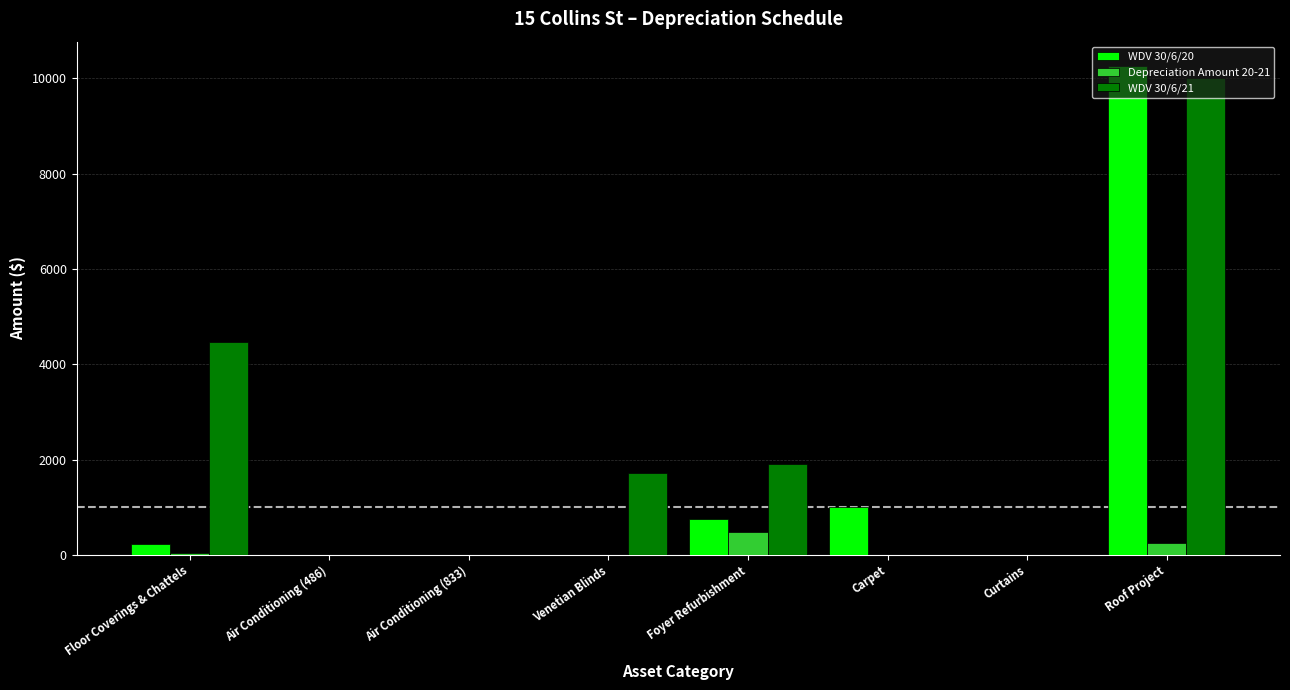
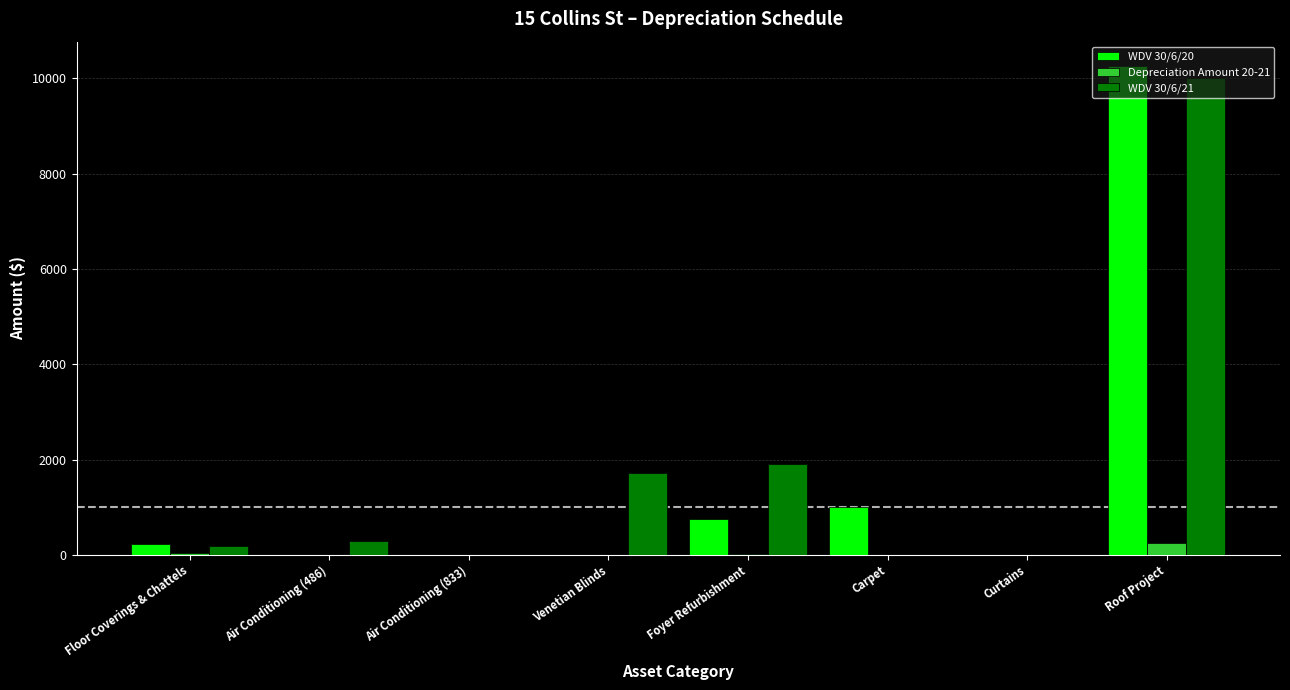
  {
    "WDV 30/6/20": {
      "Floor Coverings & Chattels": 200,
      "Air Conditioning (486)": 0,
      "Air Conditioning (833)": 0,
      "Venetian Blinds": 0,
      "Foyer Refurbishment": 800,
      "Carpet": 1000,
      "Curtains": 0
    },
    "Depreciation Amount 20-21": {
      "Air Conditioning (486)": 0,
      "Air Conditioning (833)": 0,
      "Venetian Blinds": 0,
-     "Foyer Refurbishment": 500,
+     "Foyer Refurbishment": 0,
      "Carpet": 0,
      "Curtains": 0,
      "Roof Project": 300
    },
    "WDV 30/6/21": {
-     "Floor Coverings & Chattels": 4500,
-     "Air Conditioning (486)": 0,
+     "Floor Coverings & Chattels": 200,
+     "Air Conditioning (486)": 300,
      "Air Conditioning (833)": 0,
      "Venetian Blinds": 1700,
      "Foyer Refurbishment": 1900,
      "Carpet": 0,
      "Curtains": 0
    }
  }
